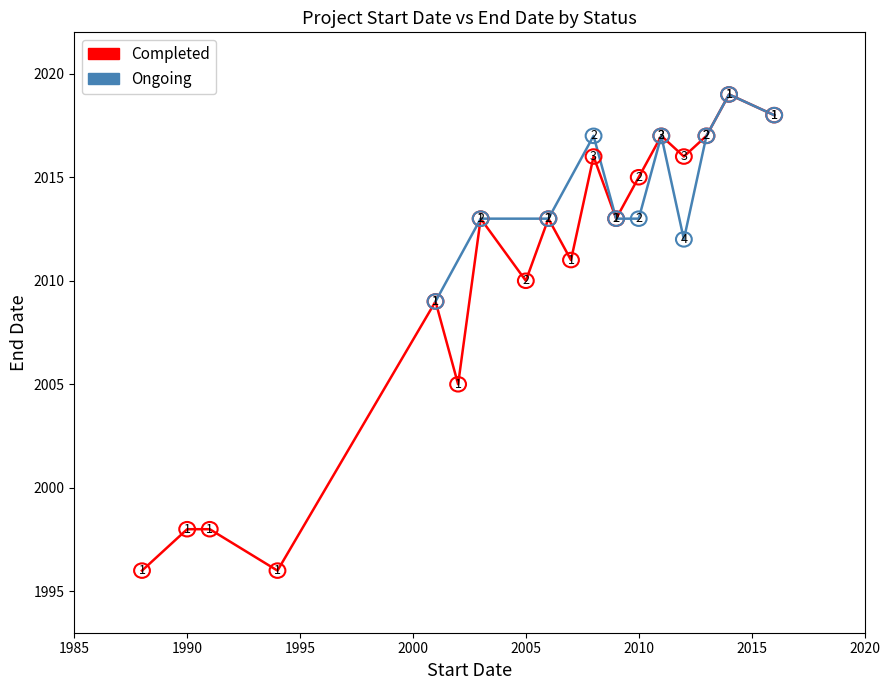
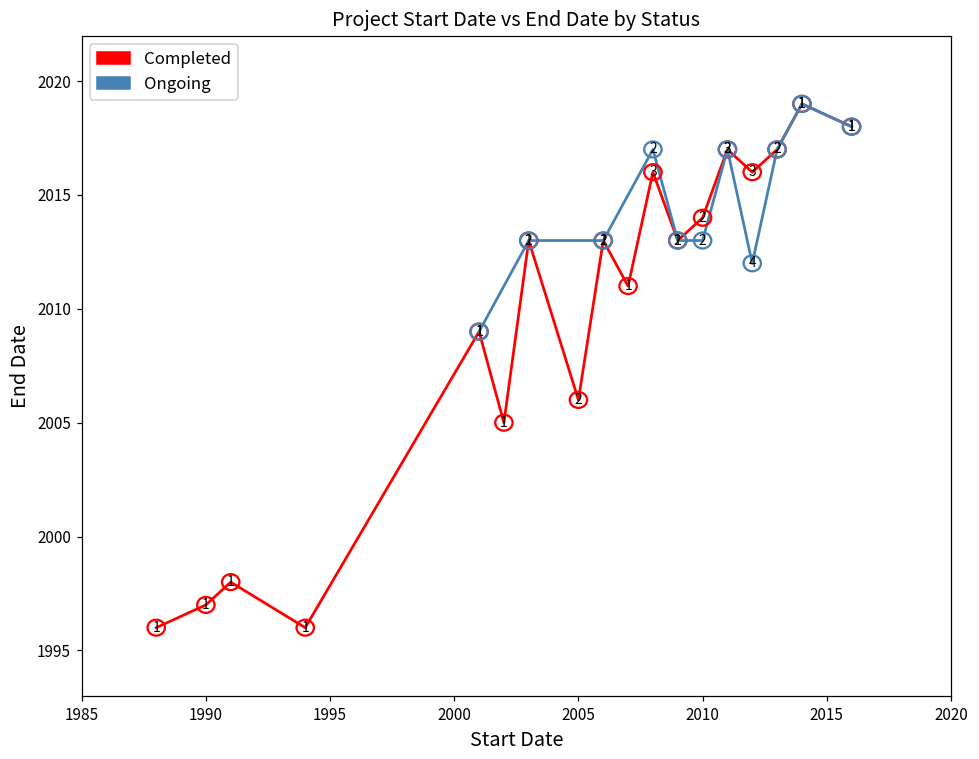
  {
    "Completed": {
-     "1990": 1998,
-     "2005": 2010,
-     "2010": 2015
+     "1990": 1997,
+     "2005": 2006,
+     "2010": 2014
    }
  }
